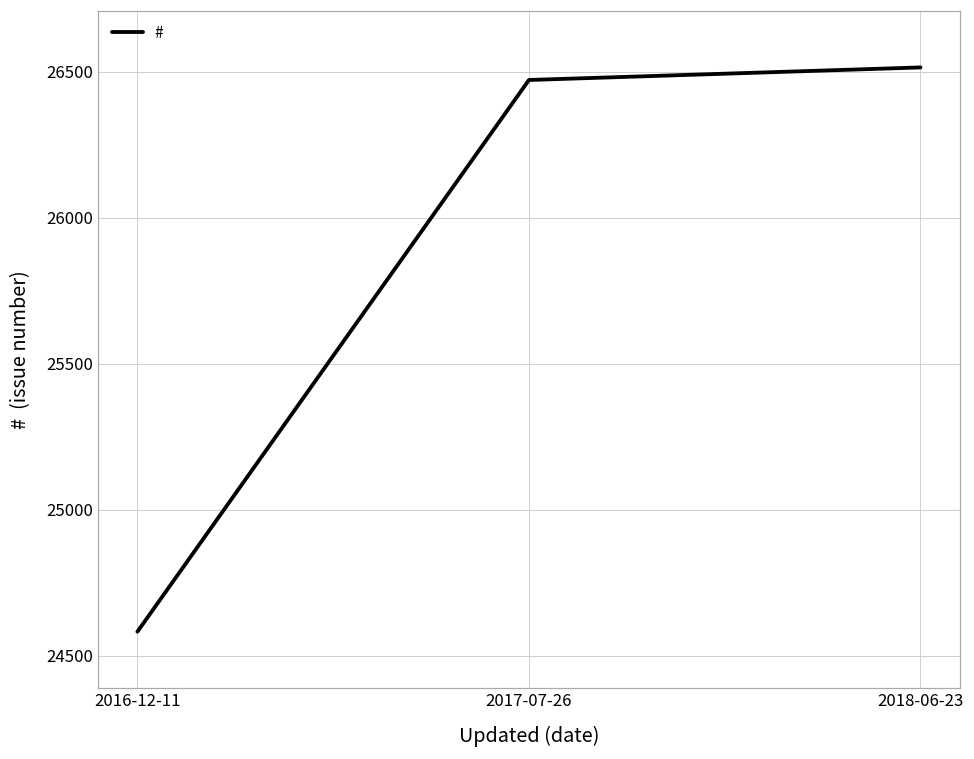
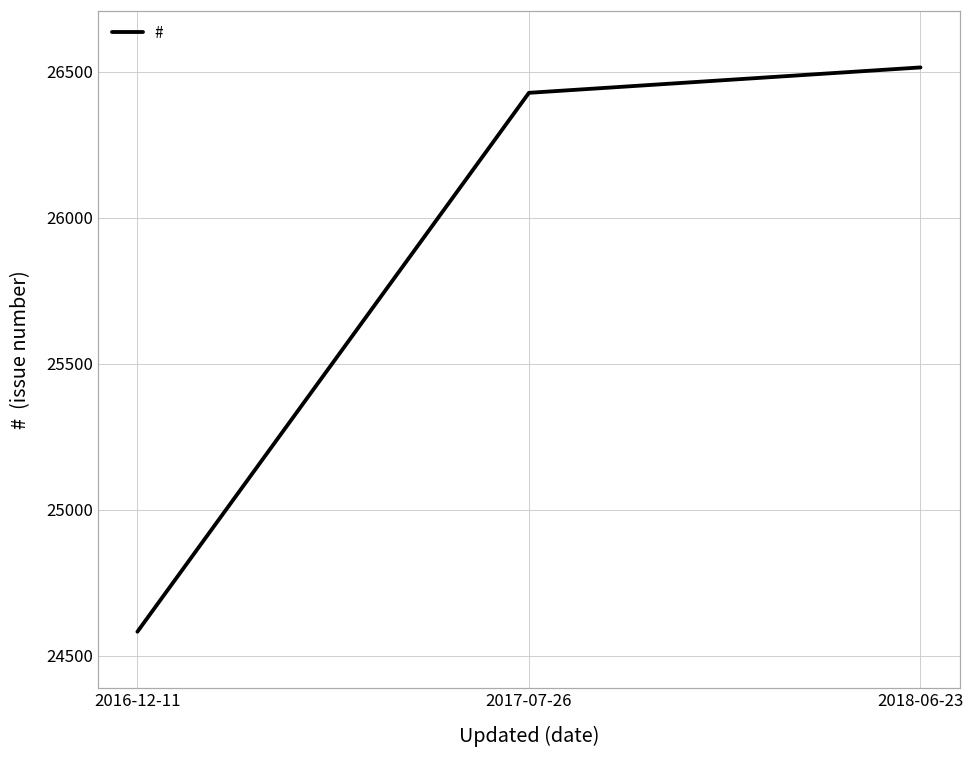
  {
    "2016-12-11": 24580,
-   "2017-07-26": 26470,
+   "2017-07-26": 26430,
    "2018-06-23": 26520
  }
